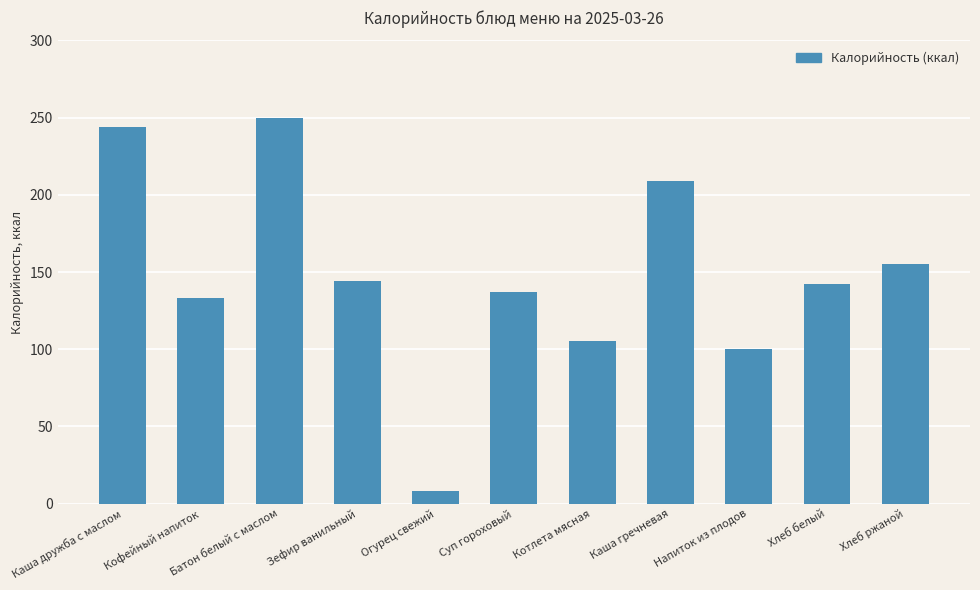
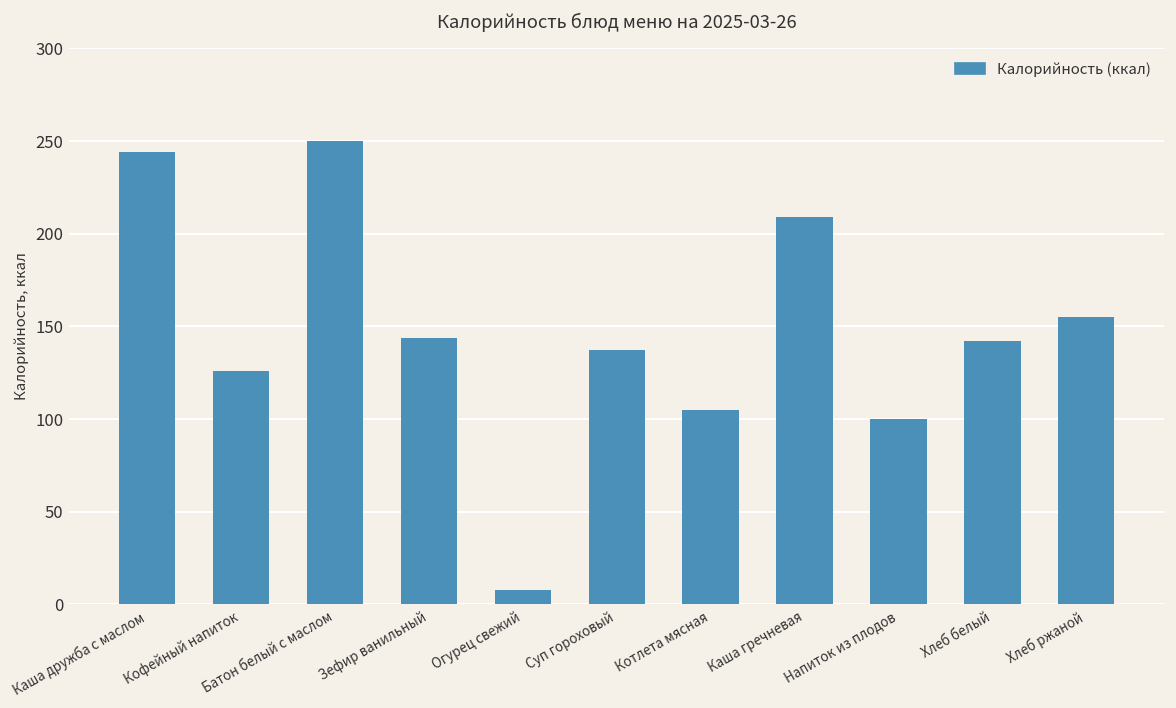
  {
    "Каша дружба с маслом": 244,
-   "Кофейный напиток": 133,
+   "Кофейный напиток": 126,
    "Батон белый с маслом": 250,
    "Зефир ванильный": 144,
    "Огурец свежий": 8,
    "Суп гороховый": 137,
    "Котлета мясная": 105,
    "Каша гречневая": 209,
    "Напиток из плодов": 100,
    "Хлеб белый": 142,
    "Хлеб ржаной": 155
  }
